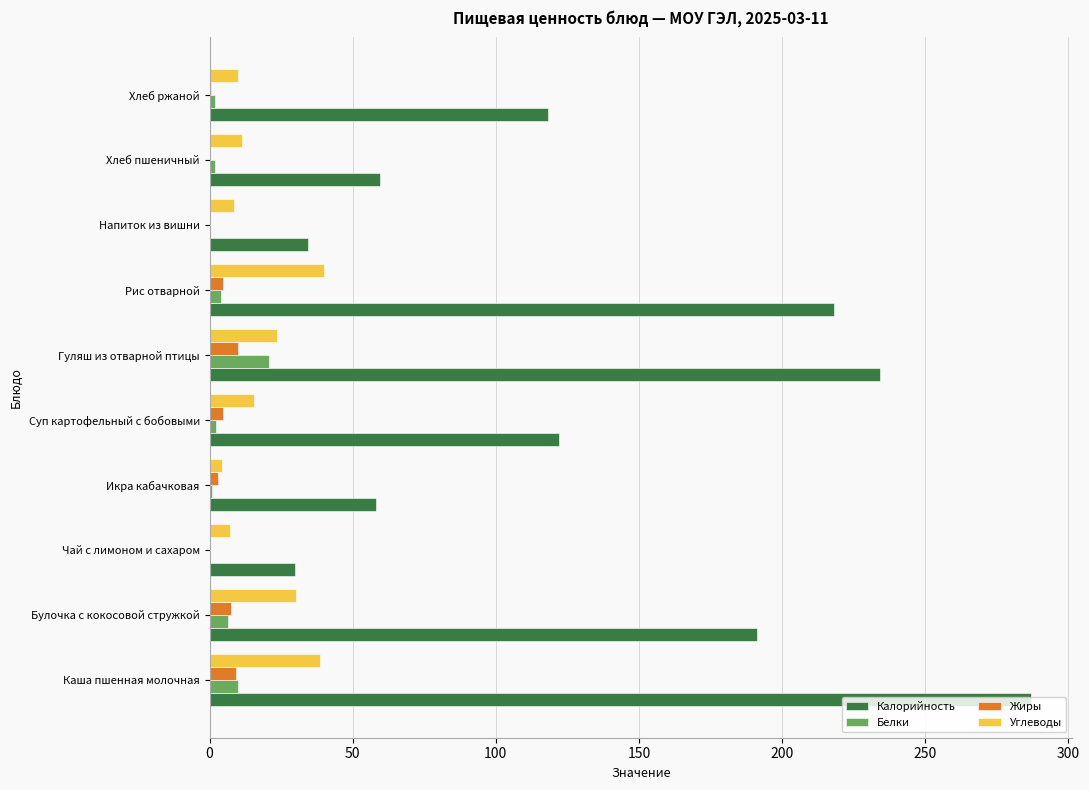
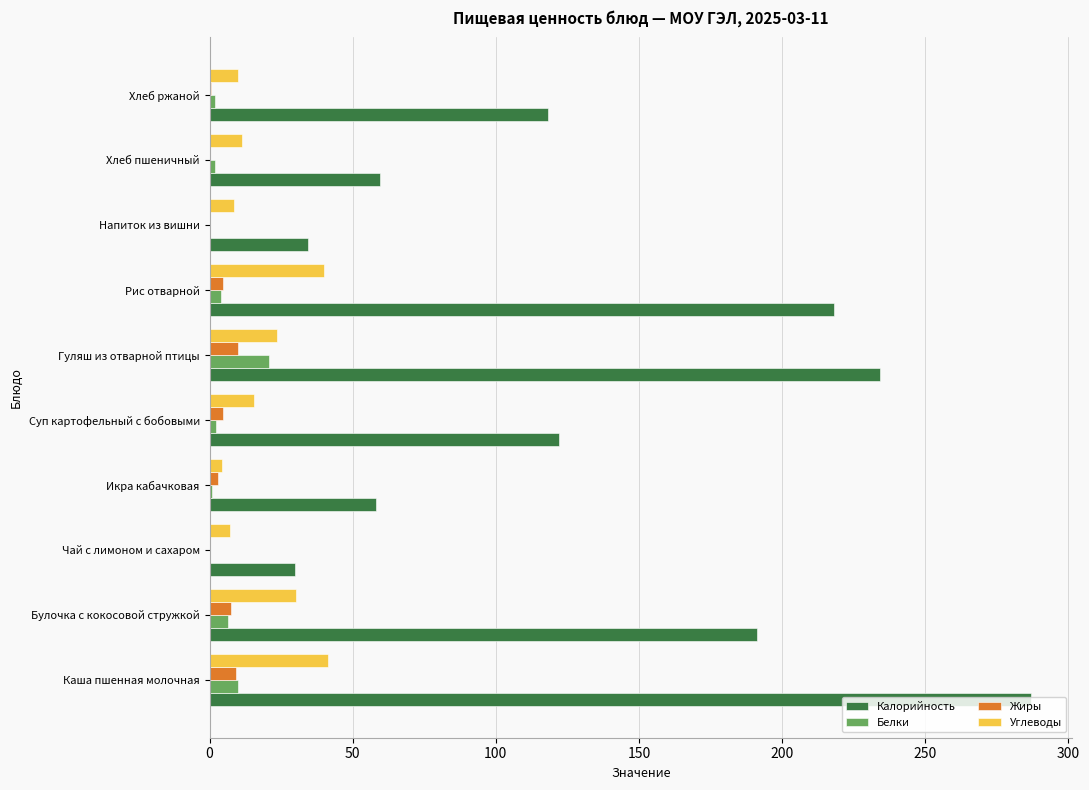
  {
    "Калорийность": {
      "Хлеб ржаной": 118,
      "Хлеб пшеничный": 60,
      "Напиток из вишни": 34,
      "Рис отварной": 218,
      "Гуляш из отварной птицы": 234,
      "Суп картофельный с бобовыми": 122,
      "Икра кабачковая": 58,
      "Чай с лимоном и сахаром": 30,
      "Булочка с кокосовой стружкой": 191
    },
    "Белки": {
      "Хлеб ржаной": 2,
      "Хлеб пшеничный": 2,
      "Рис отварной": 4,
      "Гуляш из отварной птицы": 21,
      "Суп картофельный с бобовыми": 2,
      "Булочка с кокосовой стружкой": 7,
      "Каша пшенная молочная": 10
    },
    "Жиры": {
      "Рис отварной": 5,
      "Гуляш из отварной птицы": 10,
      "Суп картофельный с бобовыми": 5,
      "Икра кабачковая": 3,
      "Чай с лимоном и сахаром": 0,
      "Булочка с кокосовой стружкой": 7,
      "Каша пшенная молочная": 9
    },
    "Углеводы": {
      "Хлеб ржаной": 10,
      "Хлеб пшеничный": 11,
      "Напиток из вишни": 9,
      "Рис отварной": 40,
      "Гуляш из отварной птицы": 24,
      "Суп картофельный с бобовыми": 16,
      "Икра кабачковая": 4,
      "Чай с лимоном и сахаром": 7,
      "Булочка с кокосовой стружкой": 30,
-     "Каша пшенная молочная": 39
+     "Каша пшенная молочная": 42
    }
  }
